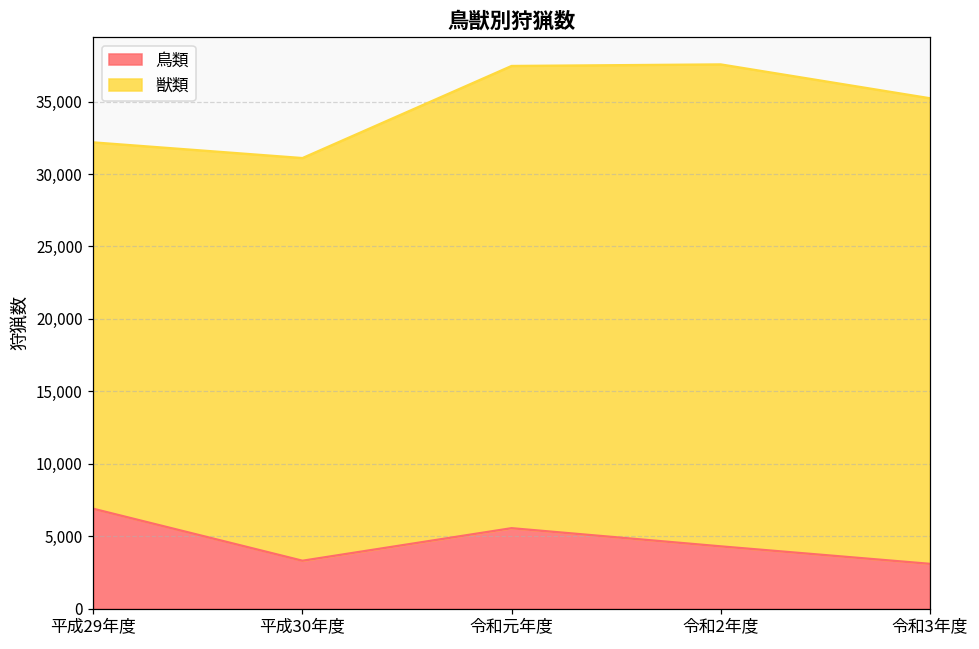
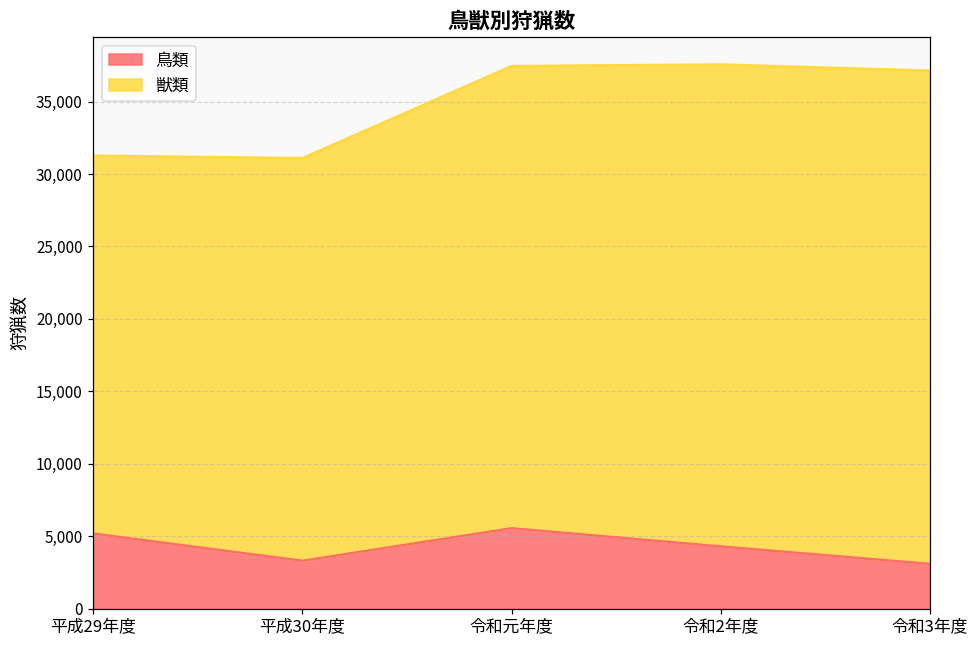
  {
    "鳥類": {
-     "平成29年度": "6,900",
+     "平成29年度": "5,200",
      "平成30年度": "3,300",
      "令和元年度": "5,600",
      "令和2年度": "4,300",
      "令和3年度": "3,100"
    },
    "獣類": {
-     "平成29年度": "25,300",
+     "平成29年度": "26,100",
      "平成30年度": "27,800",
      "令和元年度": "31,900",
      "令和2年度": "33,300",
-     "令和3年度": "32,100"
+     "令和3年度": "34,100"
    }
  }
